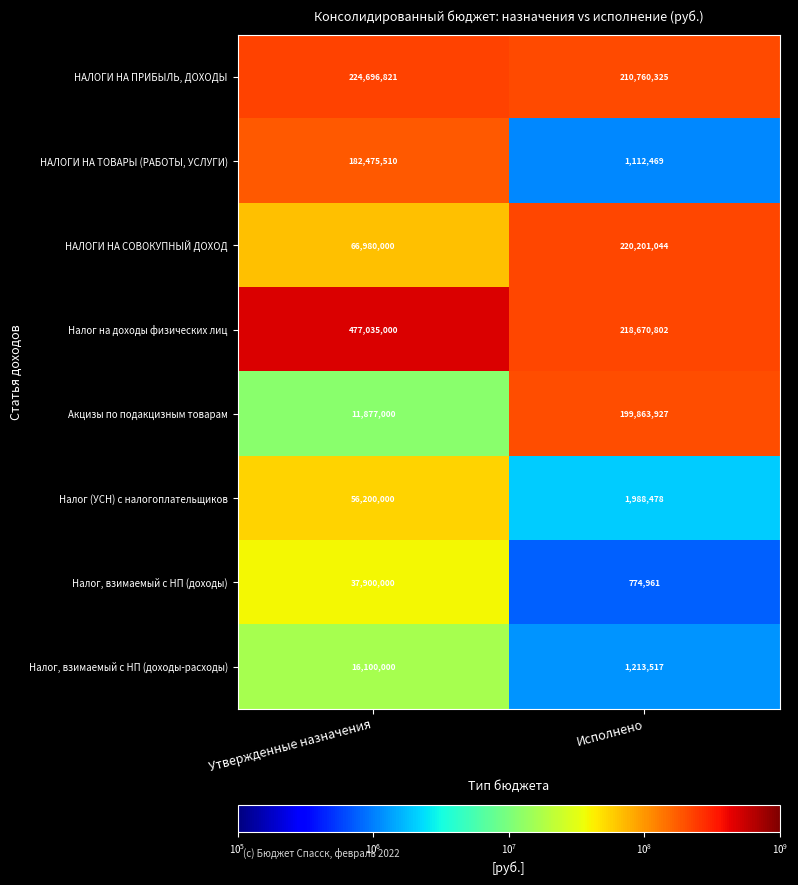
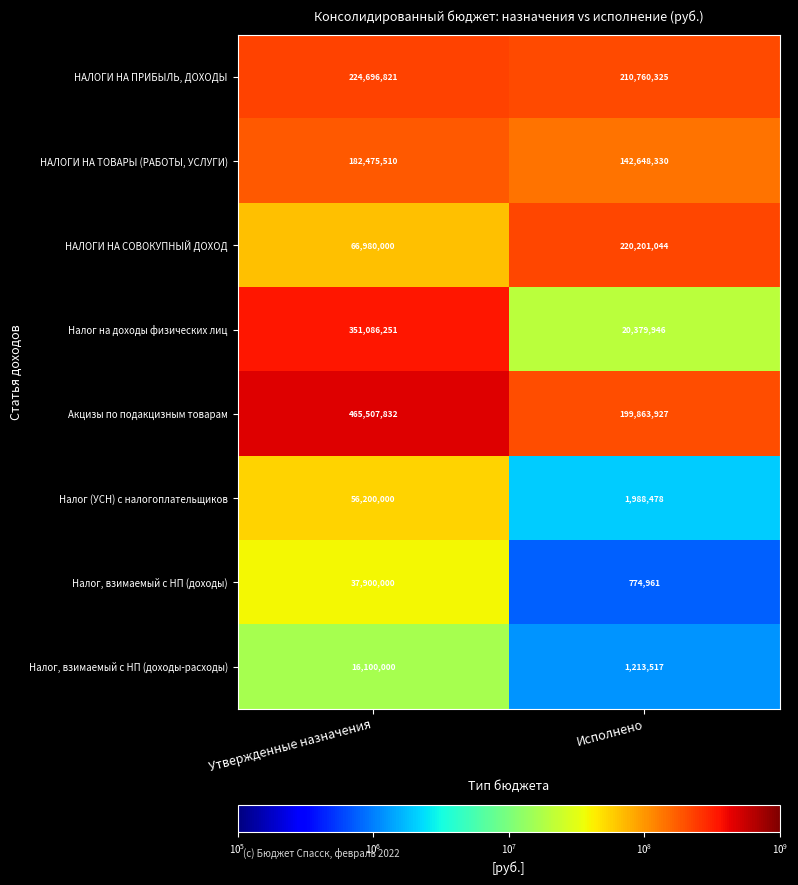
  {
    "НАЛОГИ НА ПРИБЫЛЬ, ДОХОДЫ": {
      "Утвержденные назначения": "224,696,821",
      "Исполнено": "210,760,325"
    },
    "НАЛОГИ НА ТОВАРЫ (РАБОТЫ, УСЛУГИ)": {
      "Утвержденные назначения": "182,475,510",
-     "Исполнено": "1,112,469"
+     "Исполнено": "142,648,330"
    },
    "НАЛОГИ НА СОВОКУПНЫЙ ДОХОД": {
      "Утвержденные назначения": "66,980,000",
      "Исполнено": "220,201,044"
    },
    "Налог на доходы физических лиц": {
-     "Утвержденные назначения": "477,035,000",
-     "Исполнено": "218,670,802"
+     "Утвержденные назначения": "351,086,251",
+     "Исполнено": "20,379,946"
    },
    "Акцизы по подакцизным товарам": {
-     "Утвержденные назначения": "11,877,000",
+     "Утвержденные назначения": "465,507,832",
      "Исполнено": "199,863,927"
    },
    "Налог (УСН) с налогоплательщиков": {
      "Утвержденные назначения": "56,200,000",
      "Исполнено": "1,988,478"
    },
    "Налог, взимаемый с НП (доходы)": {
      "Утвержденные назначения": "37,900,000",
      "Исполнено": "774,961"
    },
    "Налог, взимаемый с НП (доходы-расходы)": {
      "Утвержденные назначения": "16,100,000",
      "Исполнено": "1,213,517"
    }
  }
